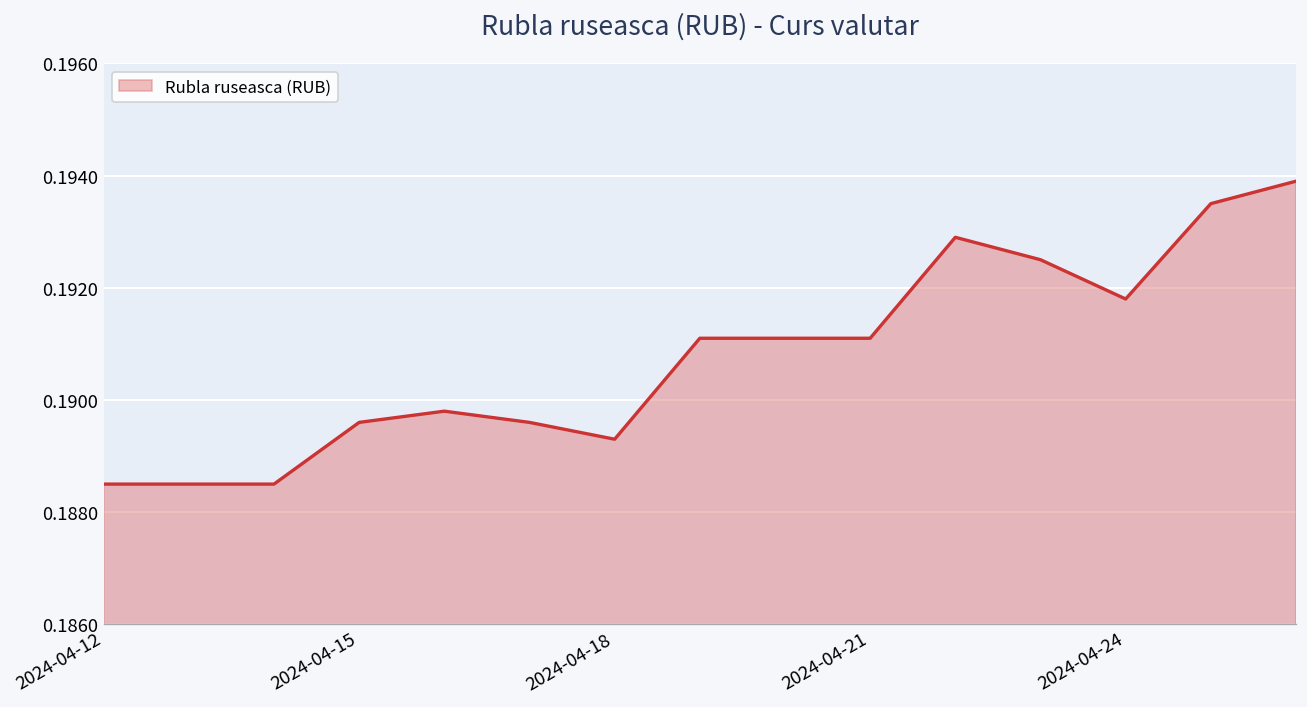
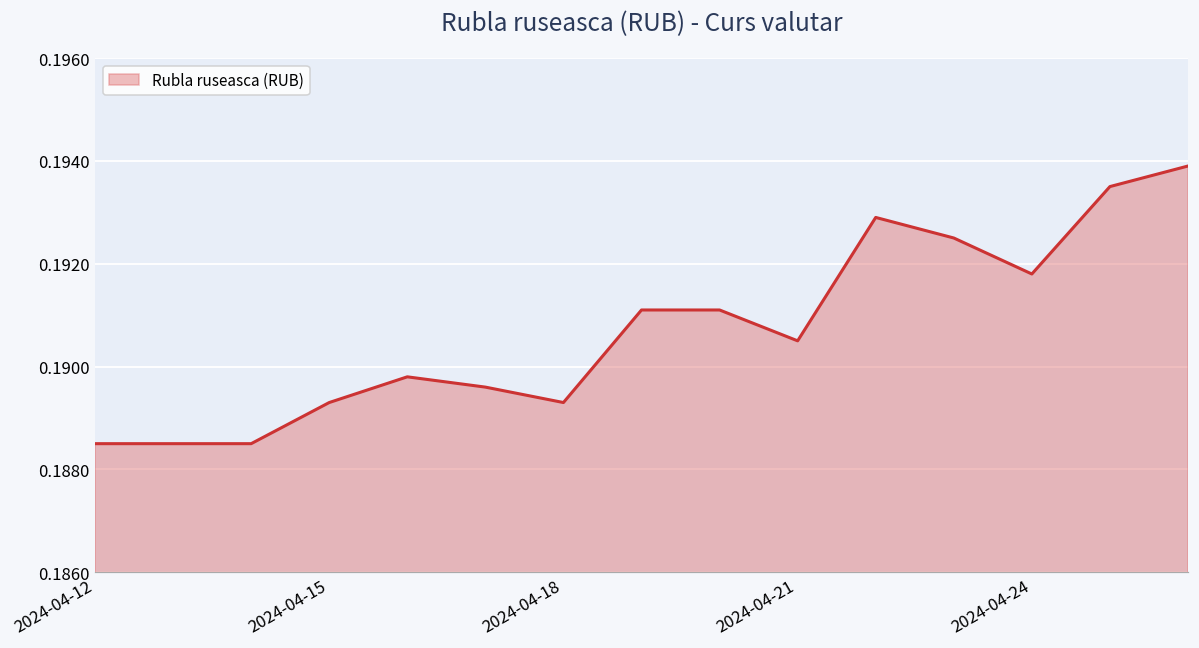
  {
    "2024-04-12": 0.1885,
-   "2024-04-15": 0.1896,
+   "2024-04-15": 0.1893,
    "2024-04-18": 0.1893,
-   "2024-04-21": 0.1911,
+   "2024-04-21": 0.1905,
    "2024-04-24": 0.1918
  }
